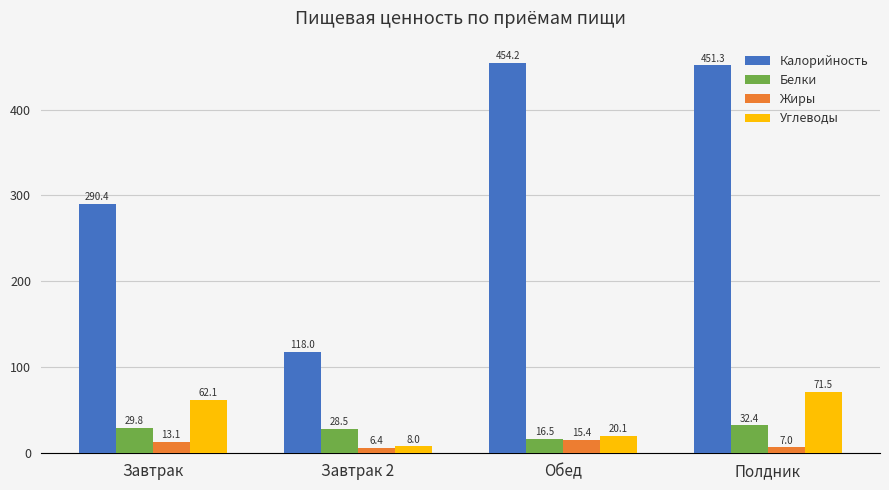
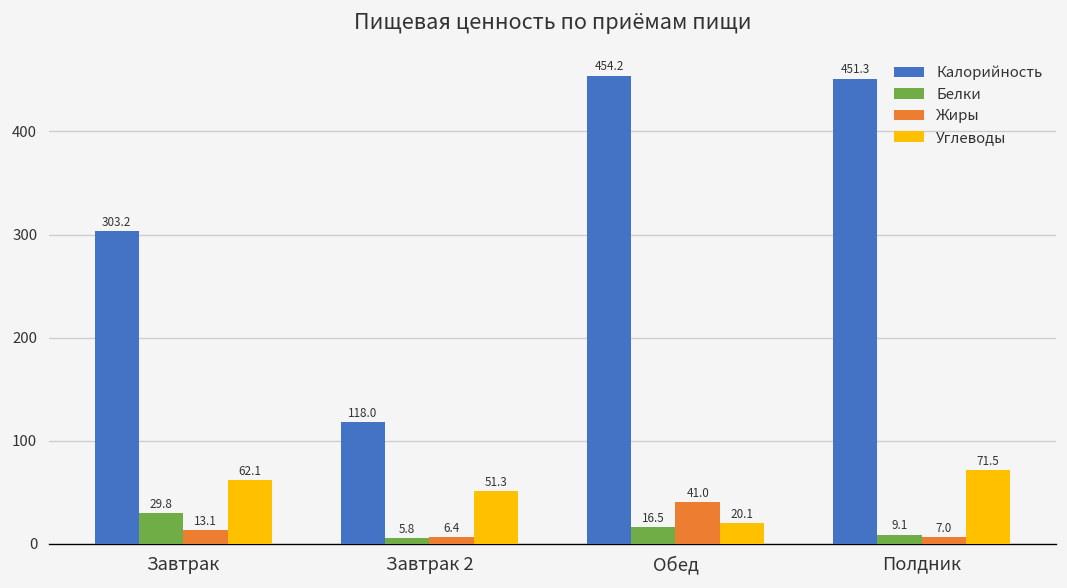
  {
    "Калорийность": {
-     "Завтрак": 290.4,
+     "Завтрак": 303.2,
      "Завтрак 2": 118.0,
      "Обед": 454.2,
      "Полдник": 451.3
    },
    "Белки": {
      "Завтрак": 29.8,
-     "Завтрак 2": 28.5,
+     "Завтрак 2": 5.8,
      "Обед": 16.5,
-     "Полдник": 32.4
+     "Полдник": 9.1
    },
    "Жиры": {
      "Завтрак": 13.1,
      "Завтрак 2": 6.4,
-     "Обед": 15.4,
+     "Обед": 41.0,
      "Полдник": 7.0
    },
    "Углеводы": {
      "Завтрак": 62.1,
-     "Завтрак 2": 8.0,
+     "Завтрак 2": 51.3,
      "Обед": 20.1,
      "Полдник": 71.5
    }
  }
